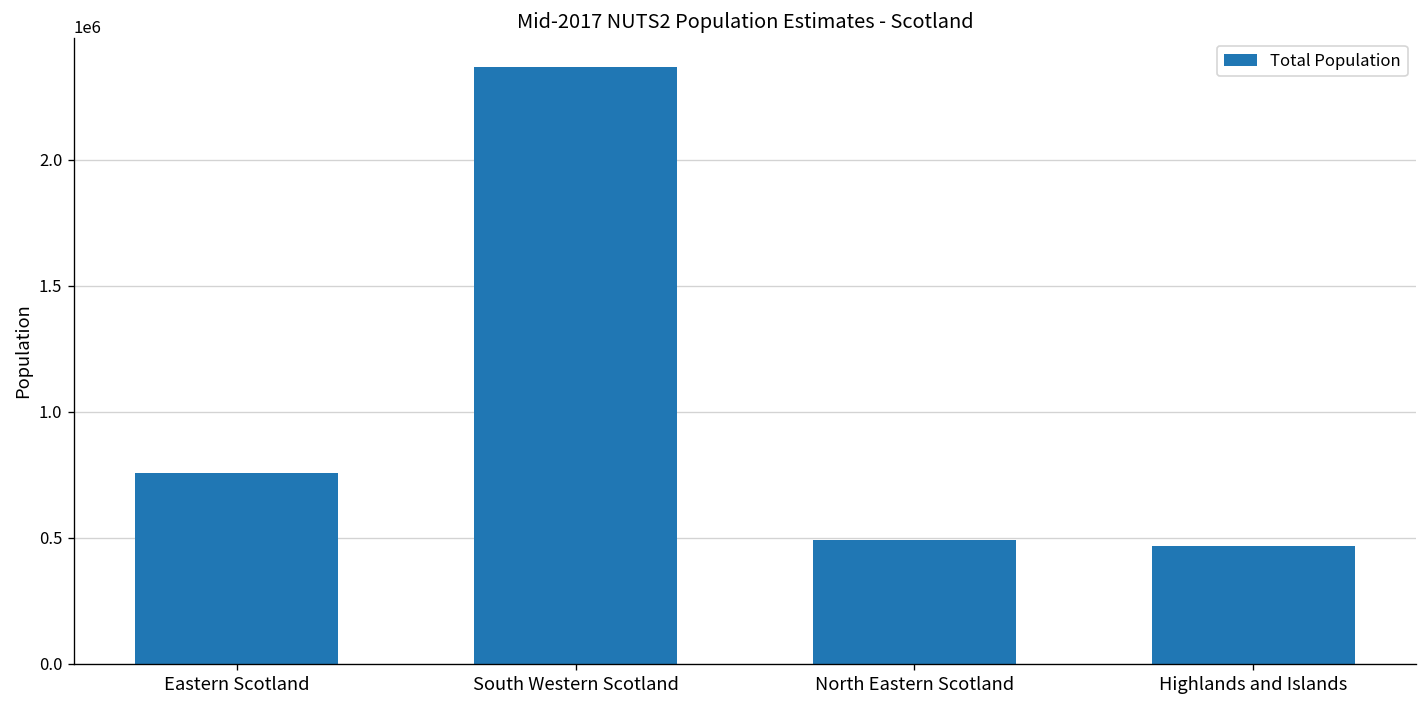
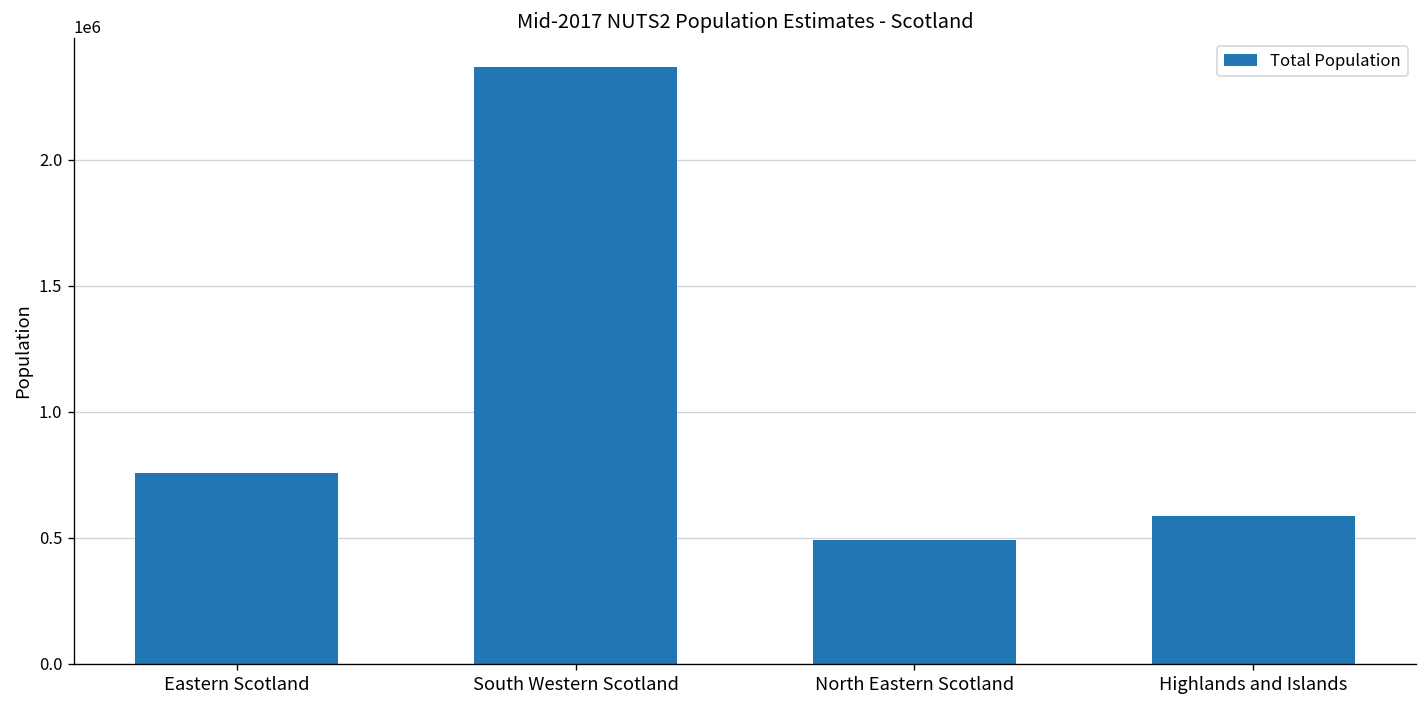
  {
    "Eastern Scotland": 760000,
    "South Western Scotland": 2370000,
    "North Eastern Scotland": 490000,
-   "Highlands and Islands": 470000
+   "Highlands and Islands": 590000
  }
